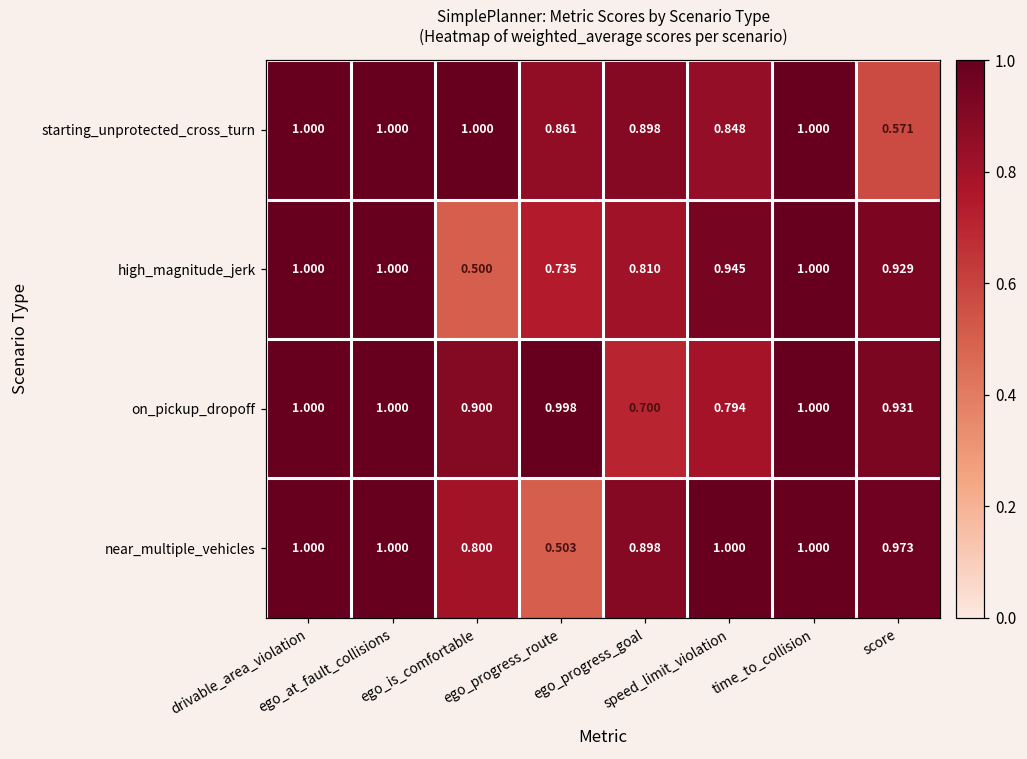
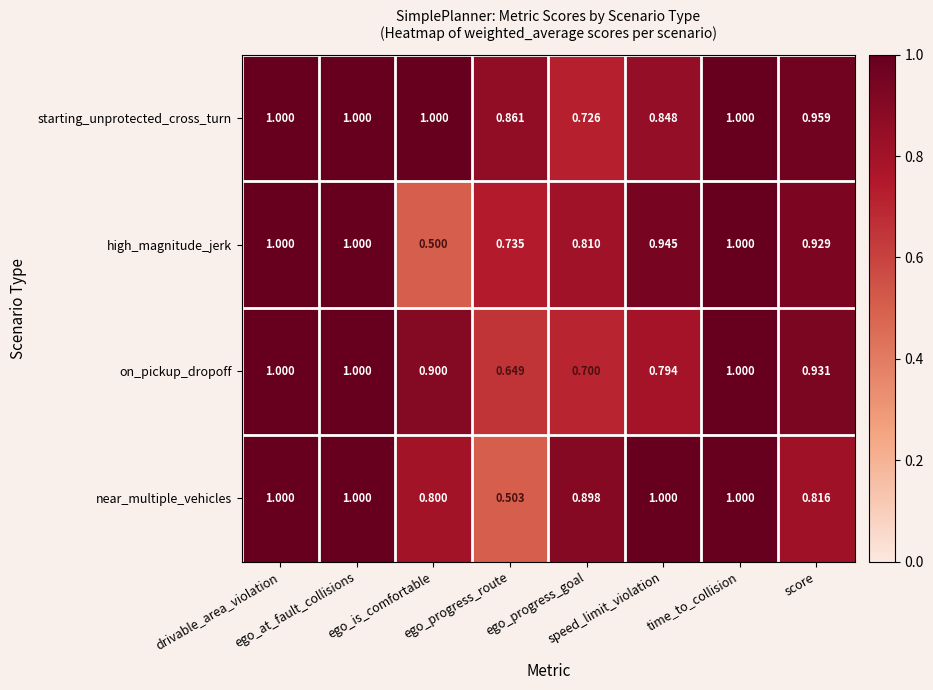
  {
    "starting_unprotected_cross_turn": {
      "drivable_area_violation": 1.000,
      "ego_at_fault_collisions": 1.000,
      "ego_is_comfortable": 1.000,
      "ego_progress_route": 0.861,
-     "ego_progress_goal": 0.898,
+     "ego_progress_goal": 0.726,
      "speed_limit_violation": 0.848,
      "time_to_collision": 1.000,
-     "score": 0.571
+     "score": 0.959
    },
    "high_magnitude_jerk": {
      "drivable_area_violation": 1.000,
      "ego_at_fault_collisions": 1.000,
      "ego_is_comfortable": 0.500,
      "ego_progress_route": 0.735,
      "ego_progress_goal": 0.810,
      "speed_limit_violation": 0.945,
      "time_to_collision": 1.000,
      "score": 0.929
    },
    "on_pickup_dropoff": {
      "drivable_area_violation": 1.000,
      "ego_at_fault_collisions": 1.000,
      "ego_is_comfortable": 0.900,
-     "ego_progress_route": 0.998,
+     "ego_progress_route": 0.649,
      "ego_progress_goal": 0.700,
      "speed_limit_violation": 0.794,
      "time_to_collision": 1.000,
      "score": 0.931
    },
    "near_multiple_vehicles": {
      "drivable_area_violation": 1.000,
      "ego_at_fault_collisions": 1.000,
      "ego_is_comfortable": 0.800,
      "ego_progress_route": 0.503,
      "ego_progress_goal": 0.898,
      "speed_limit_violation": 1.000,
      "time_to_collision": 1.000,
-     "score": 0.973
+     "score": 0.816
    }
  }
